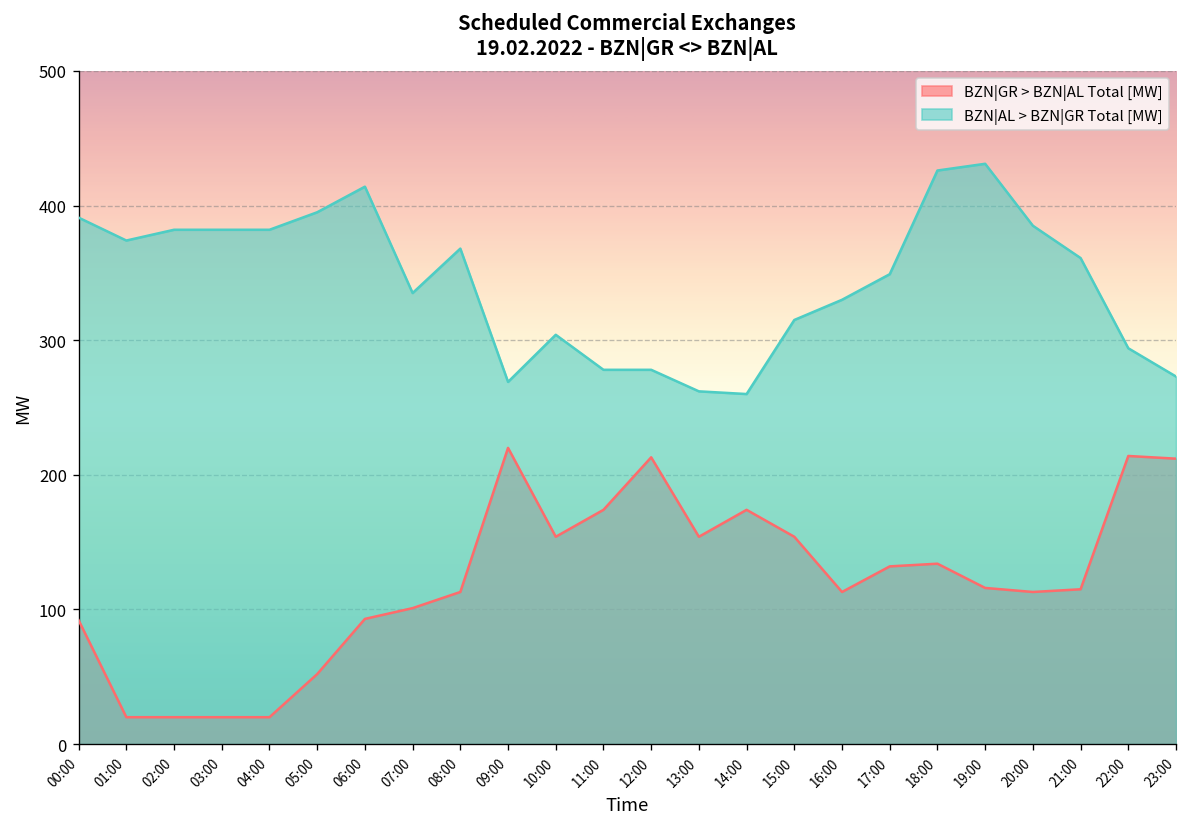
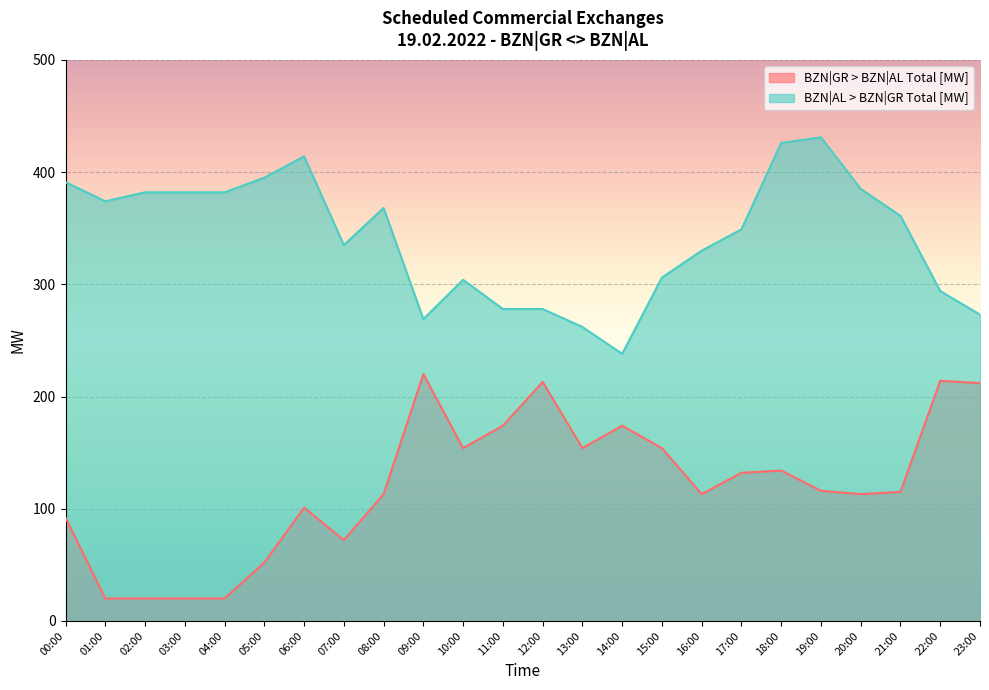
  {
    "BZN|GR > BZN|AL Total [MW]": {
      "00:00": 92,
      "01:00": 20,
      "02:00": 20,
      "03:00": 20,
      "04:00": 20,
      "05:00": 52,
-     "06:00": 93,
-     "07:00": 101,
+     "06:00": 101,
+     "07:00": 72,
      "08:00": 113,
      "09:00": 220,
      "10:00": 154,
      "11:00": 174,
      "12:00": 213,
      "13:00": 154,
      "14:00": 174,
      "15:00": 154,
      "16:00": 113,
      "17:00": 132,
      "18:00": 134,
      "19:00": 116,
      "20:00": 113,
      "21:00": 115,
      "22:00": 214,
      "23:00": 212
    },
    "BZN|AL > BZN|GR Total [MW]": {
      "00:00": 391,
      "01:00": 374,
      "02:00": 382,
      "03:00": 382,
      "04:00": 382,
      "05:00": 395,
      "06:00": 414,
      "07:00": 335,
      "08:00": 368,
      "09:00": 269,
      "10:00": 304,
      "11:00": 278,
      "12:00": 278,
      "13:00": 262,
-     "14:00": 260,
-     "15:00": 315,
+     "14:00": 238,
+     "15:00": 306,
      "16:00": 330,
      "17:00": 349,
      "18:00": 426,
      "19:00": 431,
      "20:00": 385,
      "21:00": 361,
      "22:00": 294,
      "23:00": 273
    }
  }
